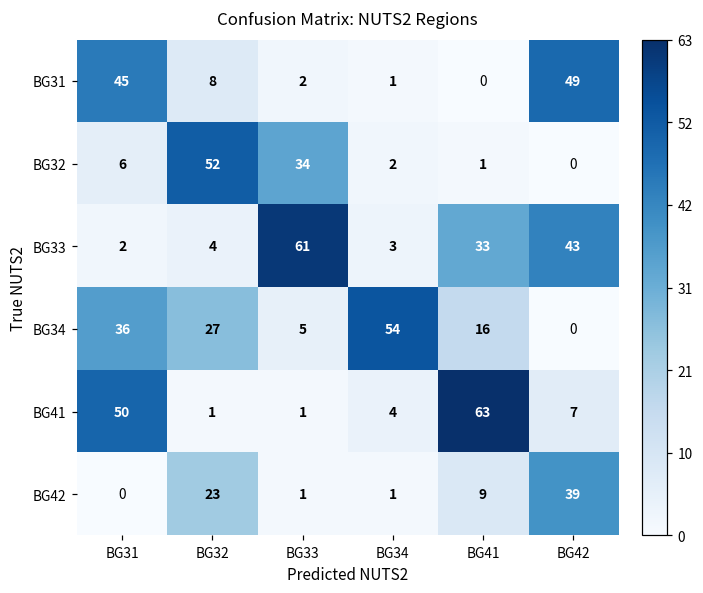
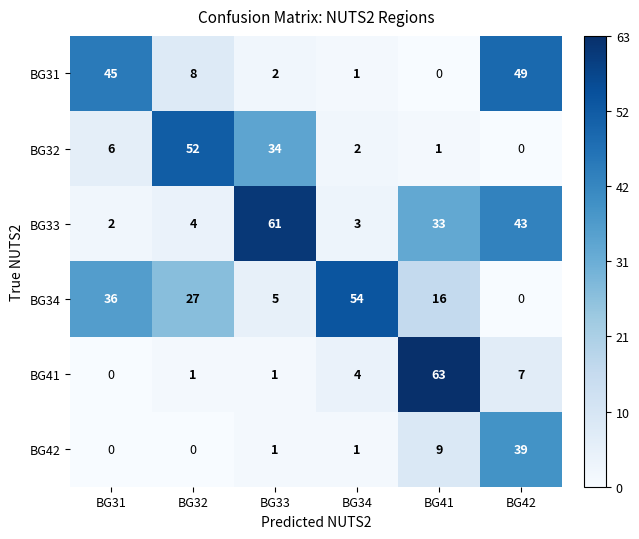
  {
    "BG31": {
      "BG31": 45,
      "BG32": 8,
      "BG33": 2,
      "BG34": 1,
      "BG41": 0,
      "BG42": 49
    },
    "BG32": {
      "BG31": 6,
      "BG32": 52,
      "BG33": 34,
      "BG34": 2,
      "BG41": 1,
      "BG42": 0
    },
    "BG33": {
      "BG31": 2,
      "BG32": 4,
      "BG33": 61,
      "BG34": 3,
      "BG41": 33,
      "BG42": 43
    },
    "BG34": {
      "BG31": 36,
      "BG32": 27,
      "BG33": 5,
      "BG34": 54,
      "BG41": 16,
      "BG42": 0
    },
    "BG41": {
-     "BG31": 50,
+     "BG31": 0,
      "BG32": 1,
      "BG33": 1,
      "BG34": 4,
      "BG41": 63,
      "BG42": 7
    },
    "BG42": {
      "BG31": 0,
-     "BG32": 23,
+     "BG32": 0,
      "BG33": 1,
      "BG34": 1,
      "BG41": 9,
      "BG42": 39
    }
  }
